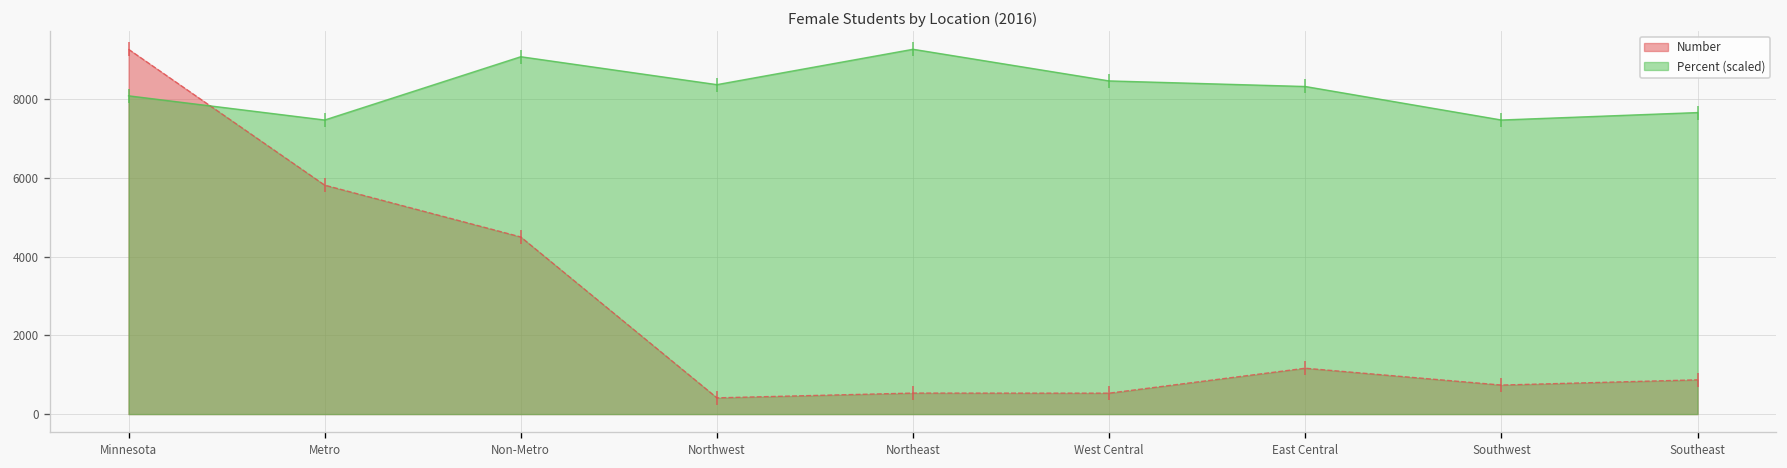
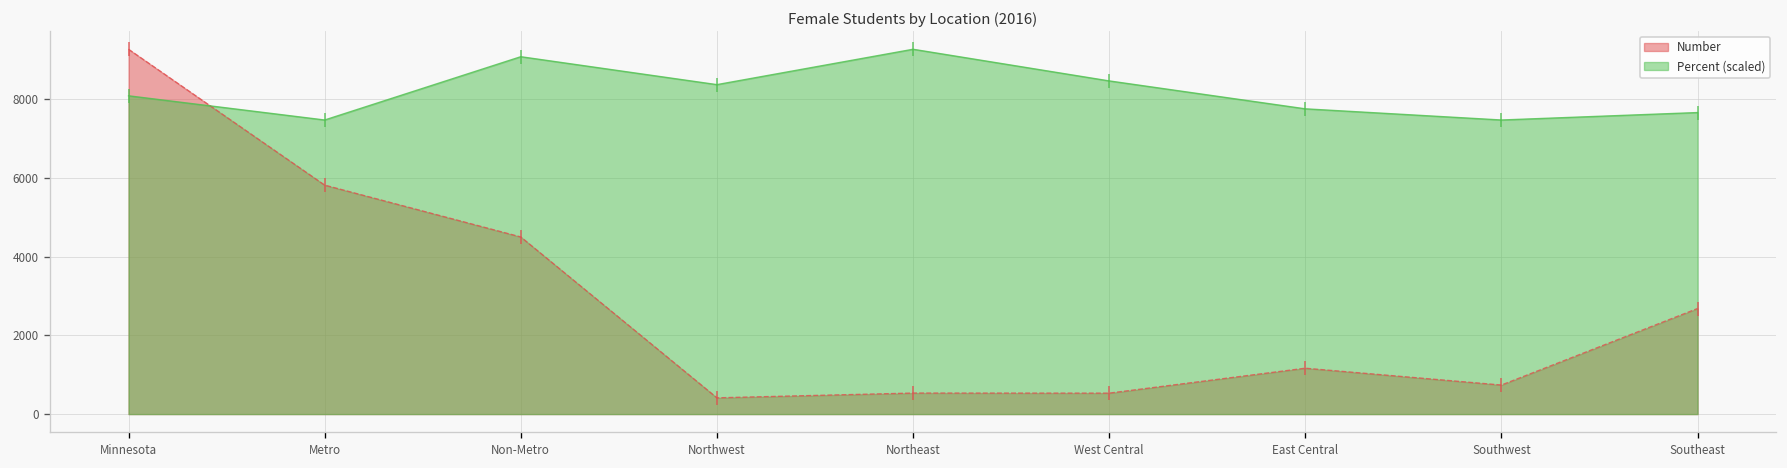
  {
    "Number": {
      "Minnesota": 9300,
      "Metro": 5800,
      "Non-Metro": 4500,
      "Northwest": 400,
      "Northeast": 500,
      "West Central": 500,
      "East Central": 1200,
      "Southwest": 700,
-     "Southeast": 900
+     "Southeast": 2700
    },
    "Percent (scaled)": {
      "Minnesota": 8100,
      "Metro": 7500,
      "Non-Metro": 9100,
      "Northwest": 8400,
      "Northeast": 9300,
      "West Central": 8500,
-     "East Central": 8300,
+     "East Central": 7800,
      "Southwest": 7500,
      "Southeast": 7700
    }
  }
